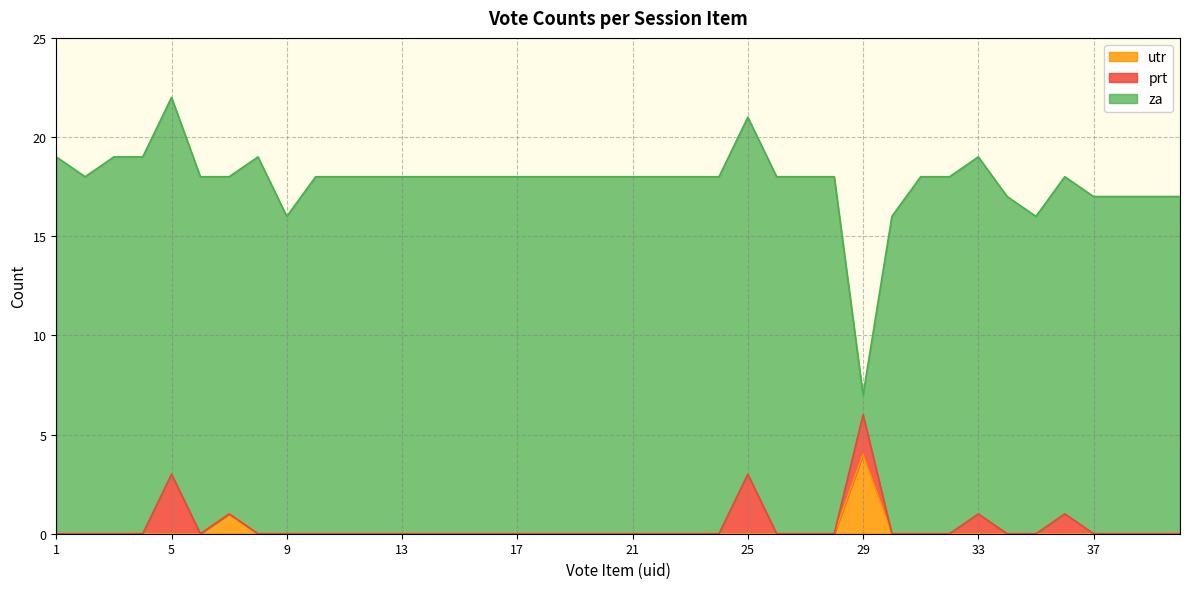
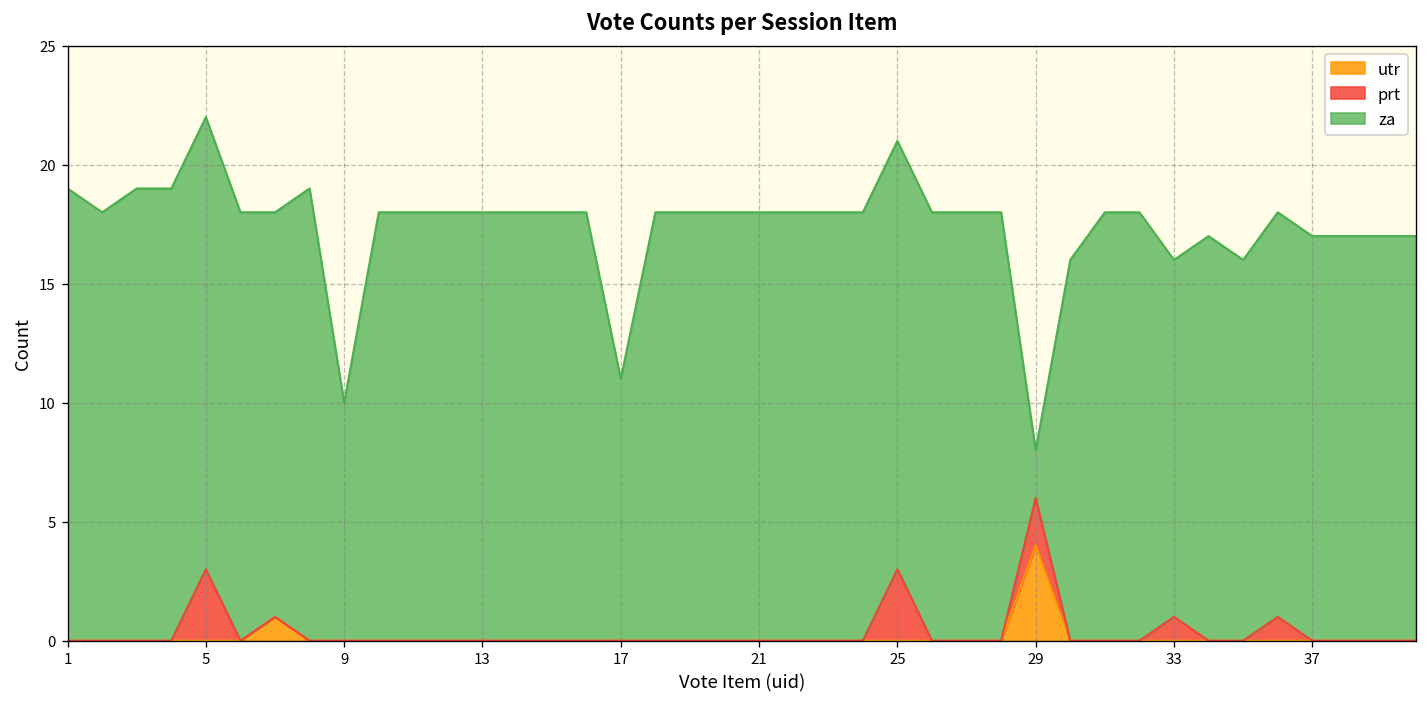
  {
    "utr": {
      "5": 0,
      "25": 0,
      "29": 4,
      "33": 0
    },
    "prt": {
      "5": 3,
      "25": 3,
      "29": 6,
      "33": 1
    },
    "za": {
      "1": 19,
      "5": 22,
-     "9": 16,
+     "9": 10,
      "13": 18,
-     "17": 18,
+     "17": 11,
      "21": 18,
      "25": 21,
-     "29": 1,
-     "33": 18,
+     "29": 2,
+     "33": 15,
      "37": 17
    }
  }
